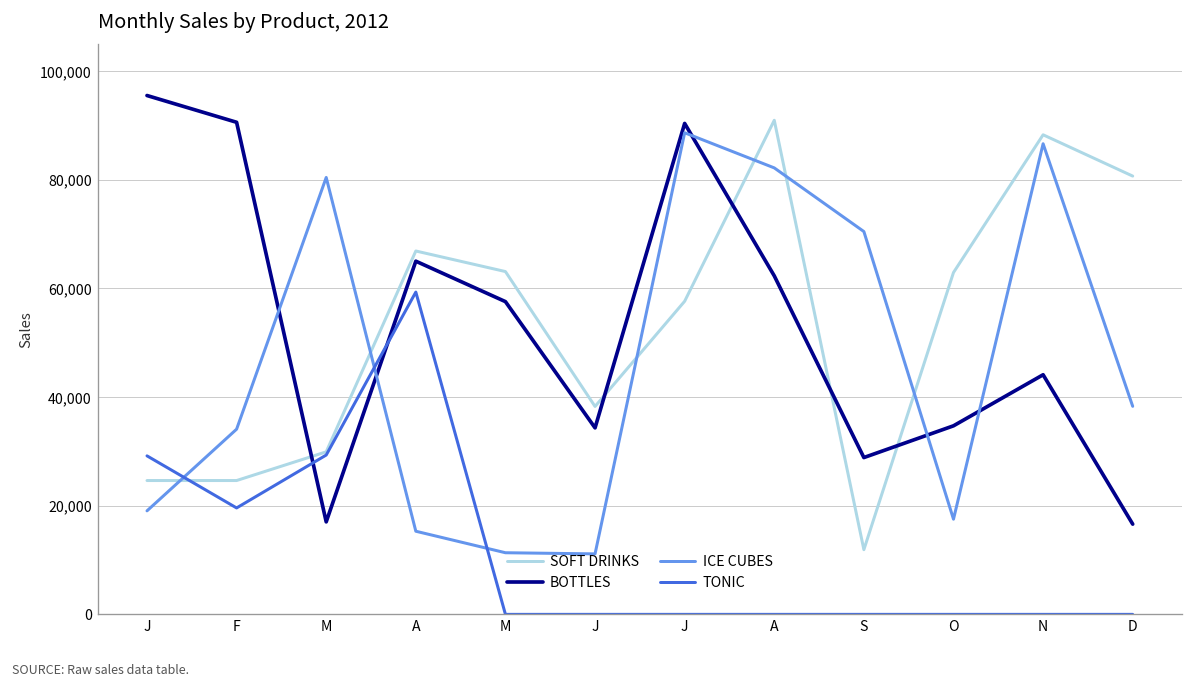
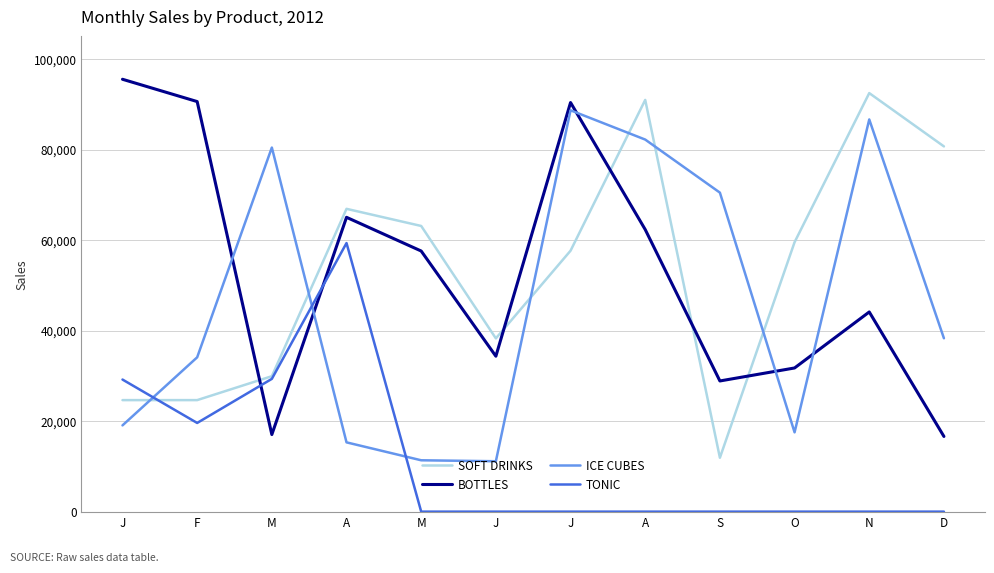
  {
    "SOFT DRINKS": {
      "F": "25,000",
      "S": "12,000",
-     "O": "63,000",
-     "N": "88,000",
+     "O": "60,000",
+     "N": "92,000",
      "D": "81,000"
    },
    "BOTTLES": {
      "F": "91,000",
      "S": "29,000",
-     "O": "35,000",
+     "O": "32,000",
      "N": "44,000",
      "D": "17,000"
    }
  }
